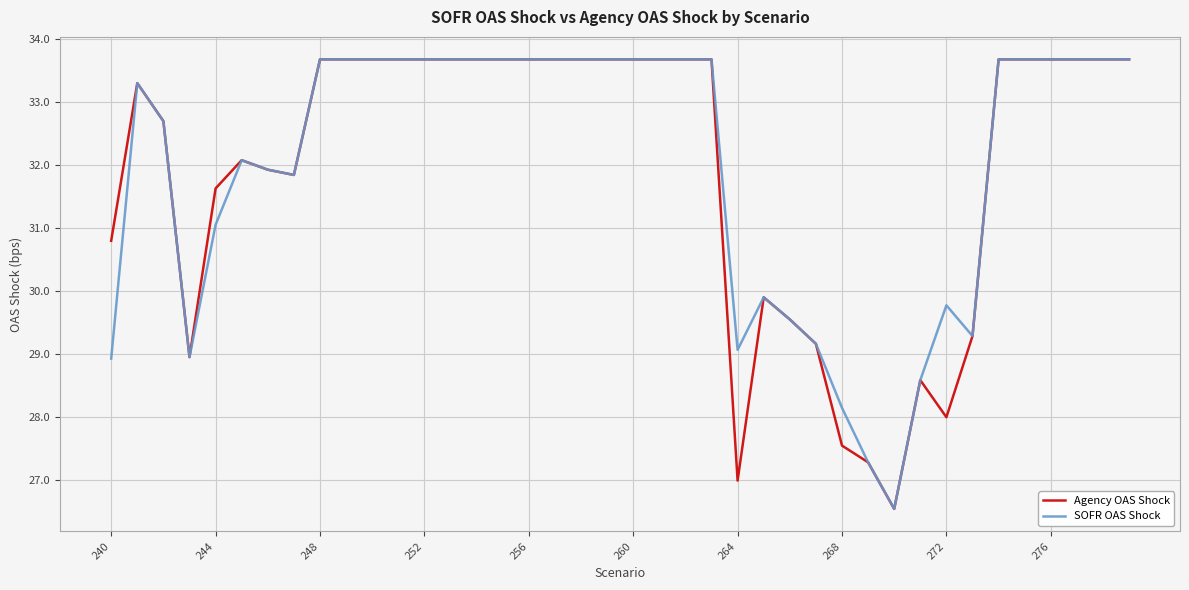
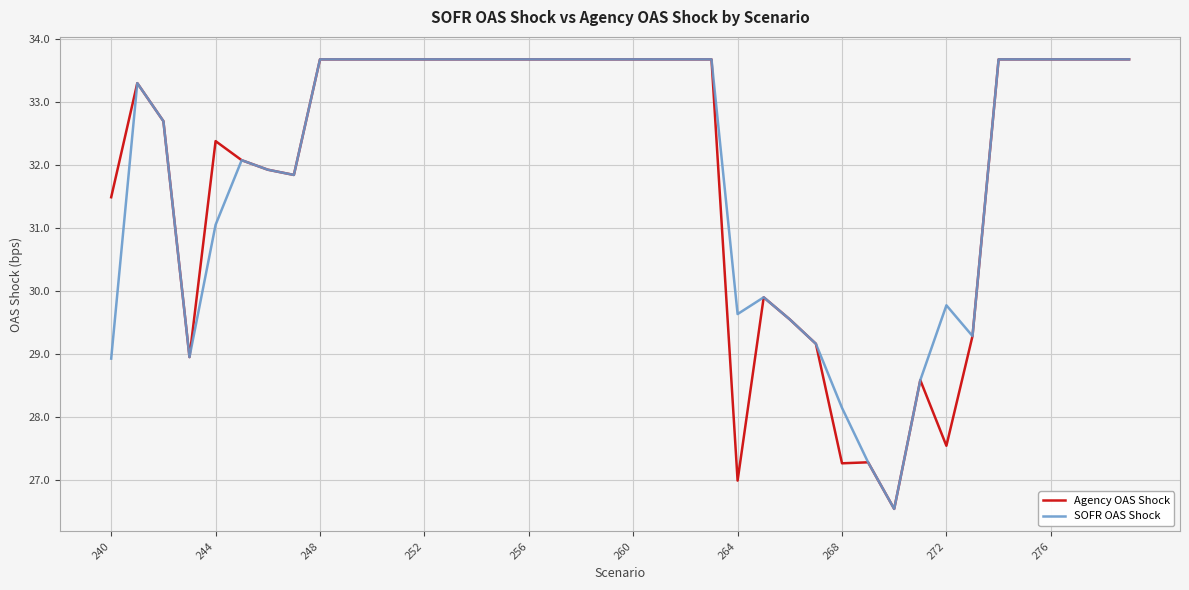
  {
    "Agency OAS Shock": {
-     "240": 30.8,
-     "244": 31.6,
+     "240": 31.5,
+     "244": 32.4,
      "264": 27.0,
-     "268": 27.5,
-     "272": 28.0
+     "268": 27.3,
+     "272": 27.5
    },
    "SOFR OAS Shock": {
      "240": 28.9,
      "244": 31.0,
-     "264": 29.1,
+     "264": 29.6,
      "268": 28.1,
      "272": 29.8
    }
  }
